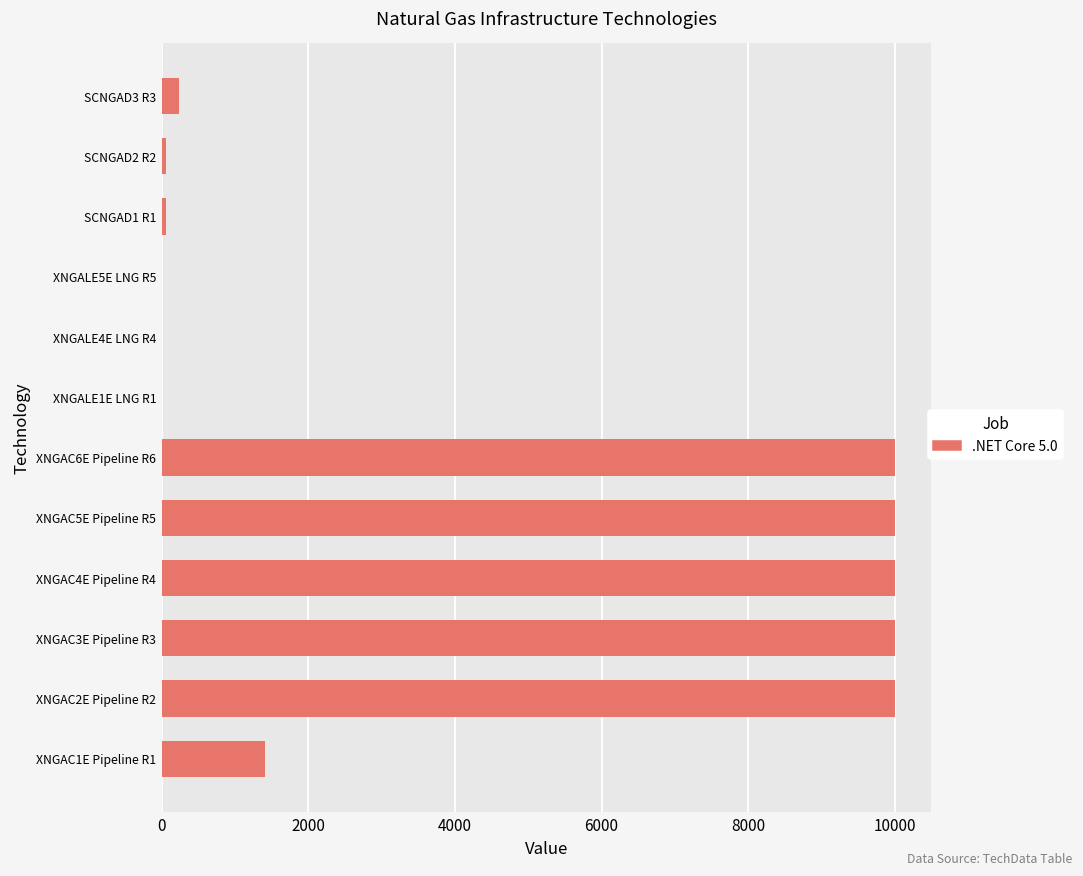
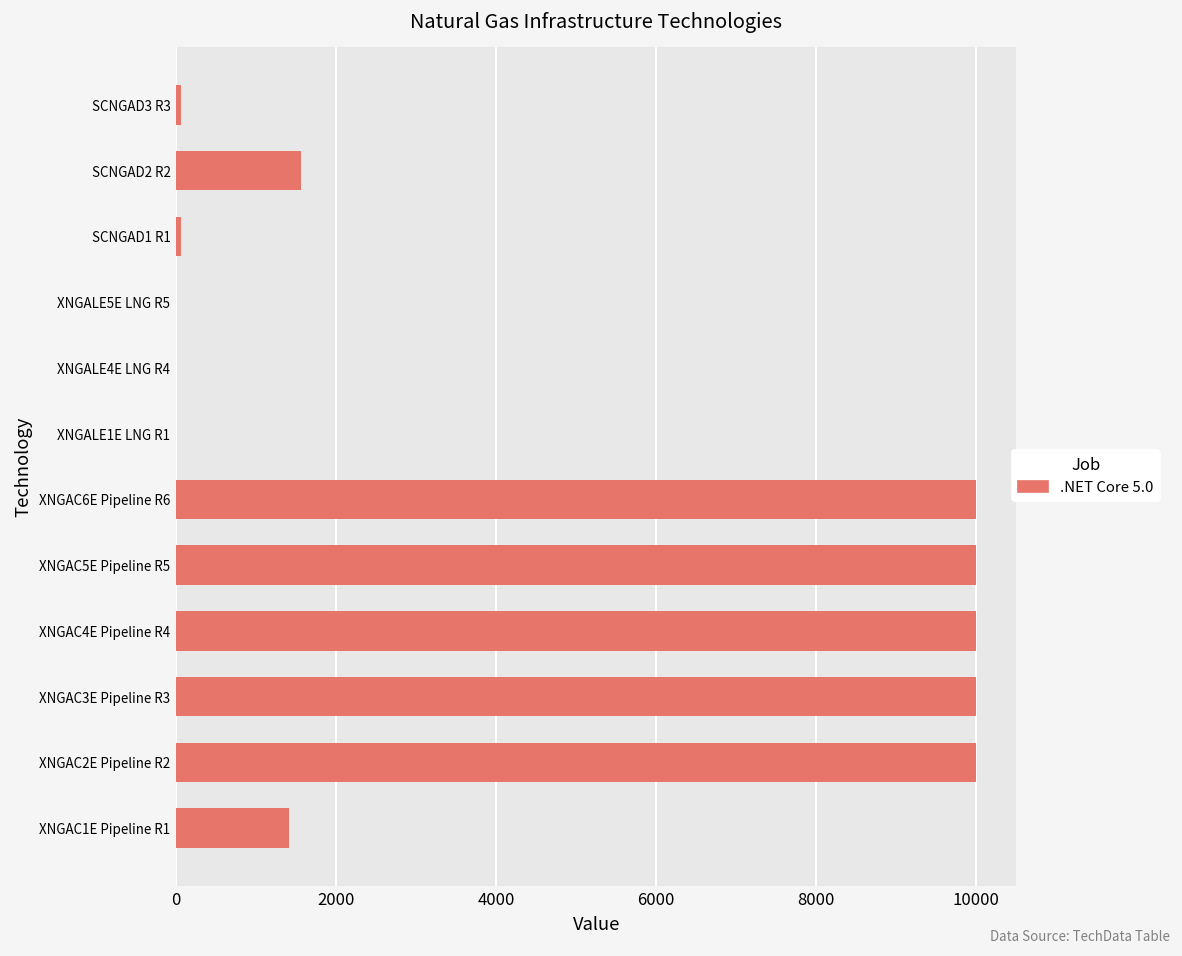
  {
-   "SCNGAD3 R3": 200,
-   "SCNGAD2 R2": 100,
+   "SCNGAD3 R3": 100,
+   "SCNGAD2 R2": 1600,
    "SCNGAD1 R1": 100,
    "XNGALE5E LNG R5": 0,
    "XNGALE4E LNG R4": 0,
    "XNGALE1E LNG R1": 0,
    "XNGAC6E Pipeline R6": 10000,
    "XNGAC5E Pipeline R5": 10000,
    "XNGAC4E Pipeline R4": 10000,
    "XNGAC3E Pipeline R3": 10000,
    "XNGAC2E Pipeline R2": 10000,
    "XNGAC1E Pipeline R1": 1400
  }
